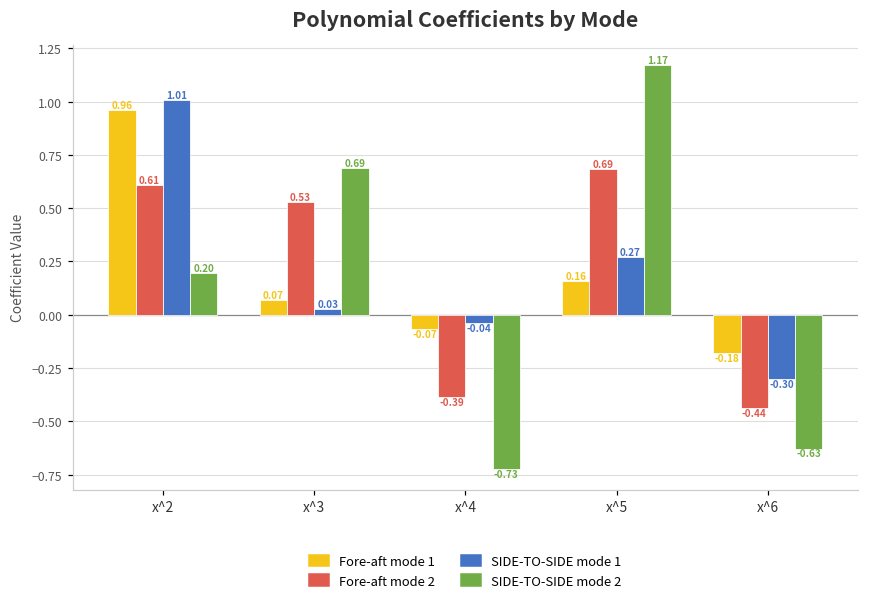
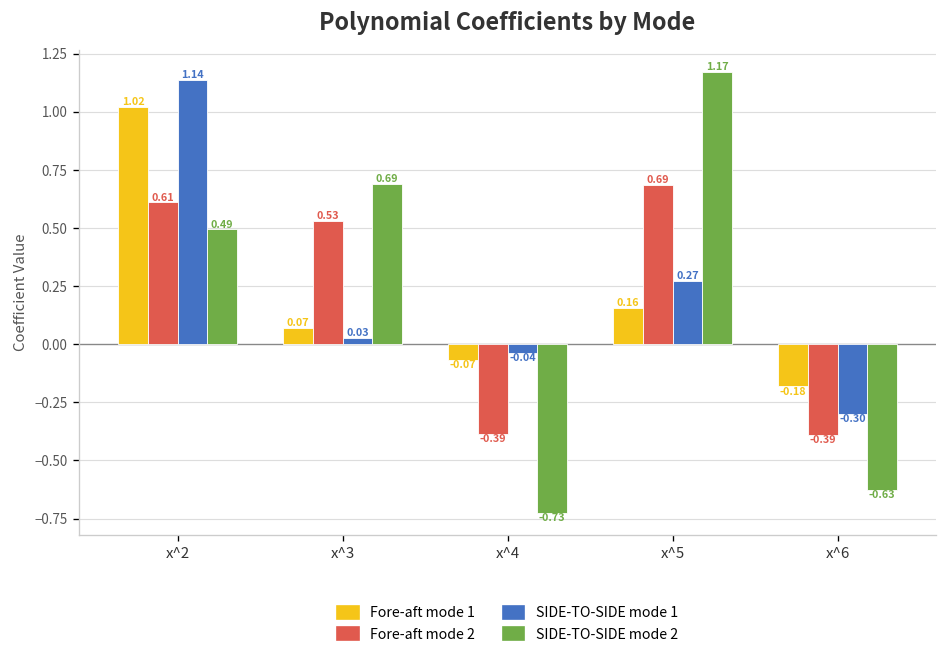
  {
    "Fore-aft mode 1": {
-     "x^2": 0.96,
+     "x^2": 1.02,
      "x^3": 0.07,
      "x^4": -0.07,
      "x^5": 0.16,
      "x^6": -0.18
    },
    "Fore-aft mode 2": {
      "x^2": 0.61,
      "x^3": 0.53,
      "x^4": -0.39,
      "x^5": 0.69,
-     "x^6": -0.44
+     "x^6": -0.39
    },
    "SIDE-TO-SIDE mode 1": {
-     "x^2": 1.01,
+     "x^2": 1.14,
      "x^3": 0.03,
      "x^4": -0.04,
      "x^5": 0.27,
      "x^6": -0.30
    },
    "SIDE-TO-SIDE mode 2": {
-     "x^2": 0.20,
+     "x^2": 0.49,
      "x^3": 0.69,
      "x^4": -0.73,
      "x^5": 1.17,
      "x^6": -0.63
    }
  }
